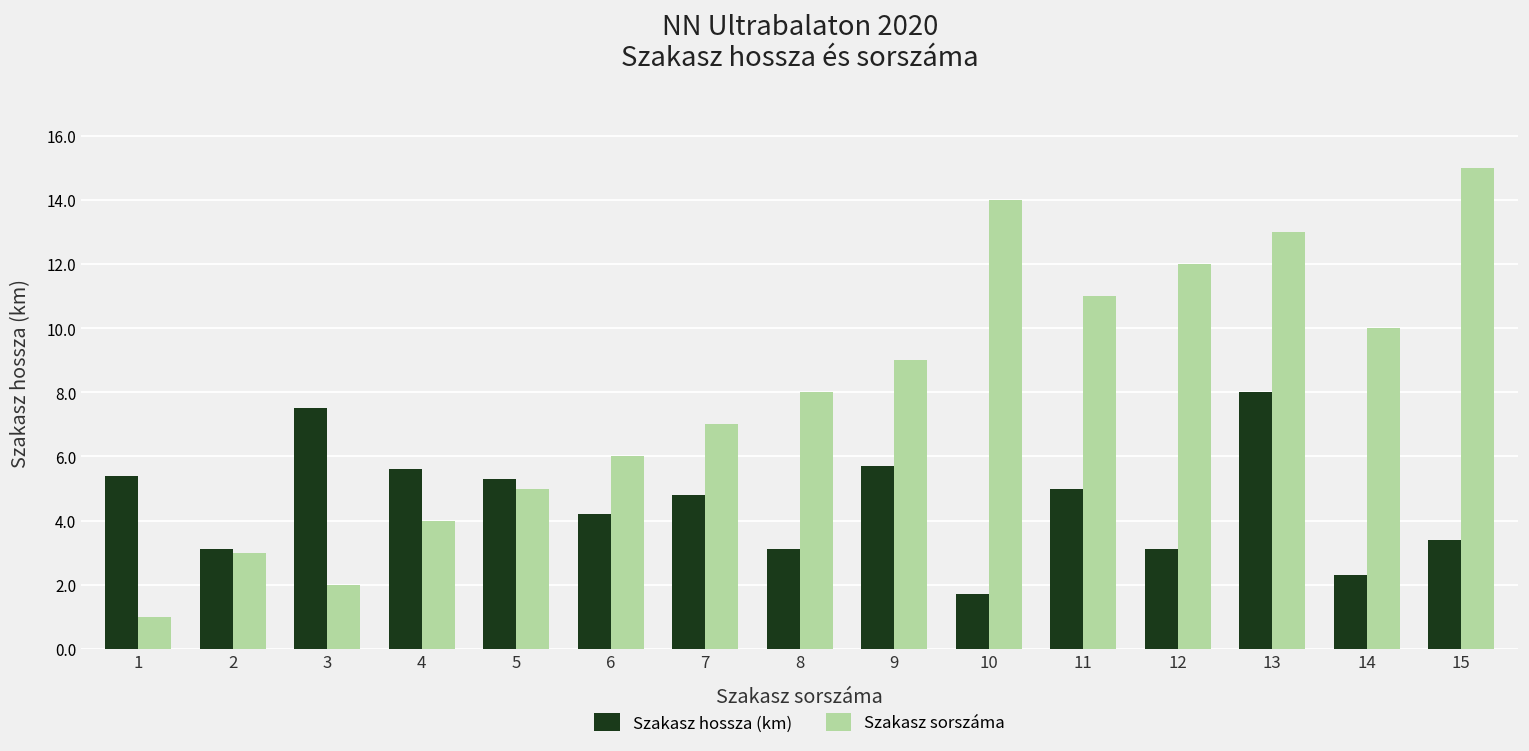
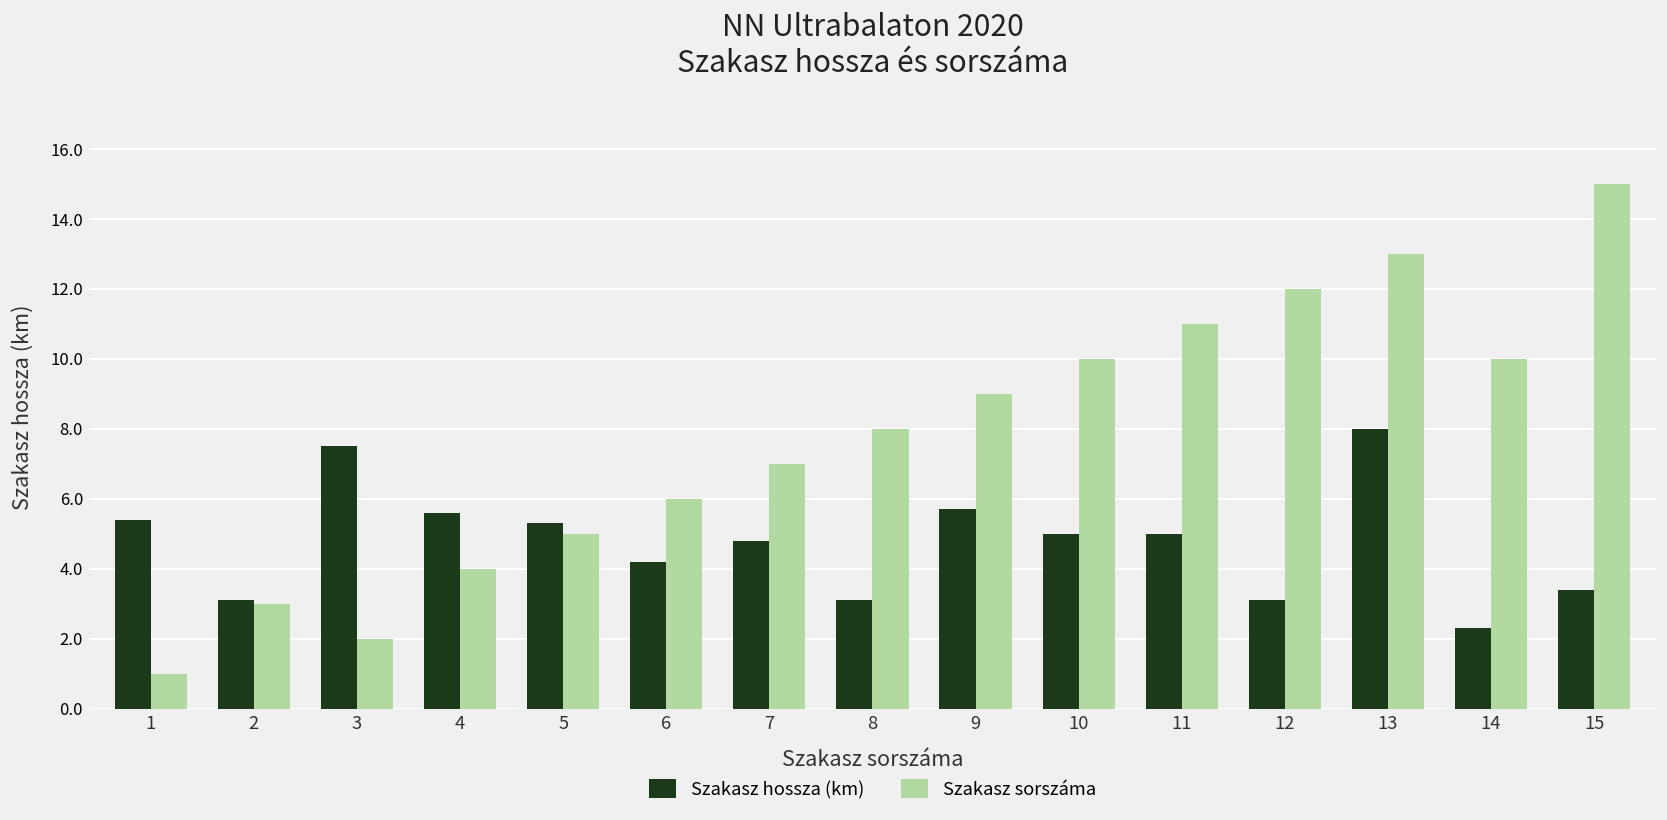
  {
    "Szakasz hossza (km)": {
      "1": 5.4,
      "2": 3.1,
      "3": 7.5,
      "4": 5.6,
      "5": 5.3,
      "6": 4.2,
      "7": 4.8,
      "8": 3.1,
      "9": 5.7,
-     "10": 1.7,
+     "10": 5.0,
      "11": 5.0,
      "12": 3.1,
      "13": 8.0,
      "14": 2.3,
      "15": 3.4
    },
    "Szakasz sorszáma": {
      "1": 1,
      "2": 3,
      "3": 2,
      "4": 4,
      "5": 5,
      "6": 6,
      "7": 7,
      "8": 8,
      "9": 9,
-     "10": 14,
+     "10": 10,
      "11": 11,
      "12": 12,
      "13": 13,
      "14": 10,
      "15": 15
    }
  }
